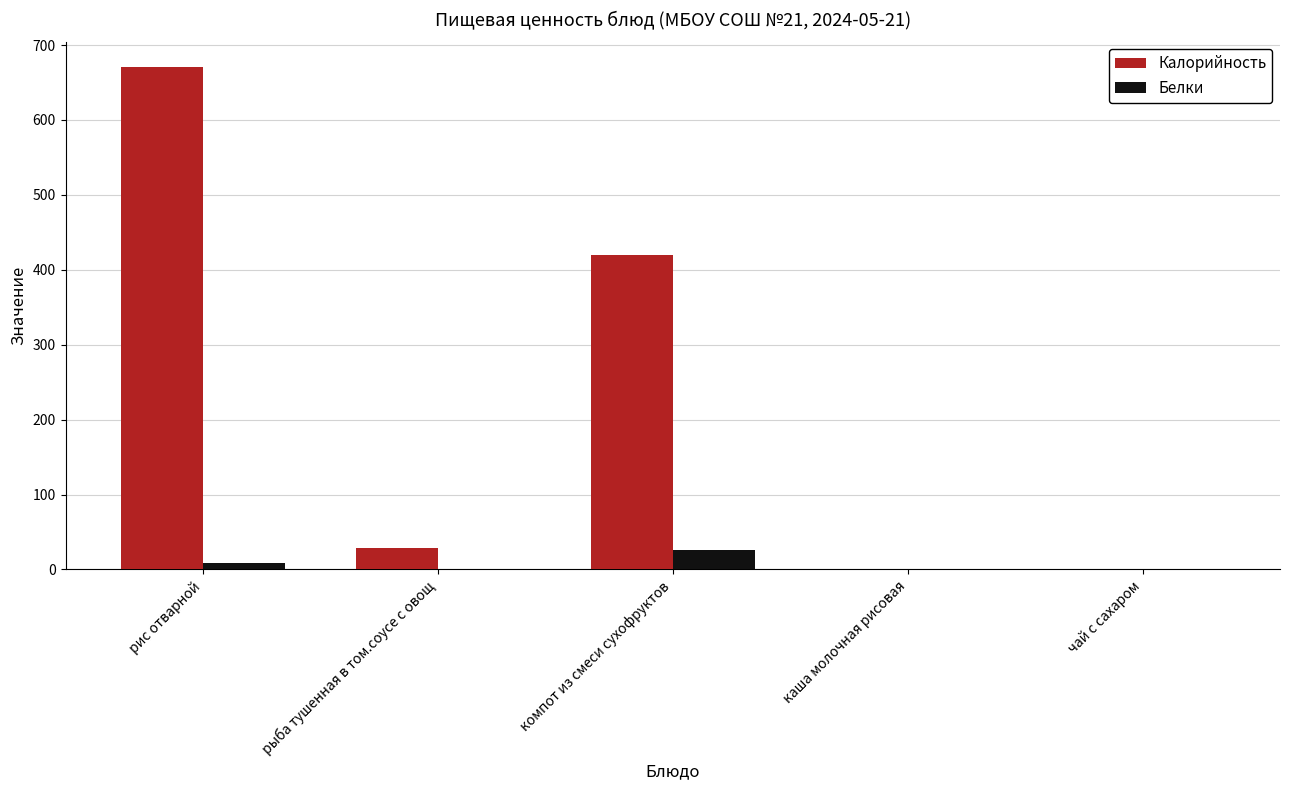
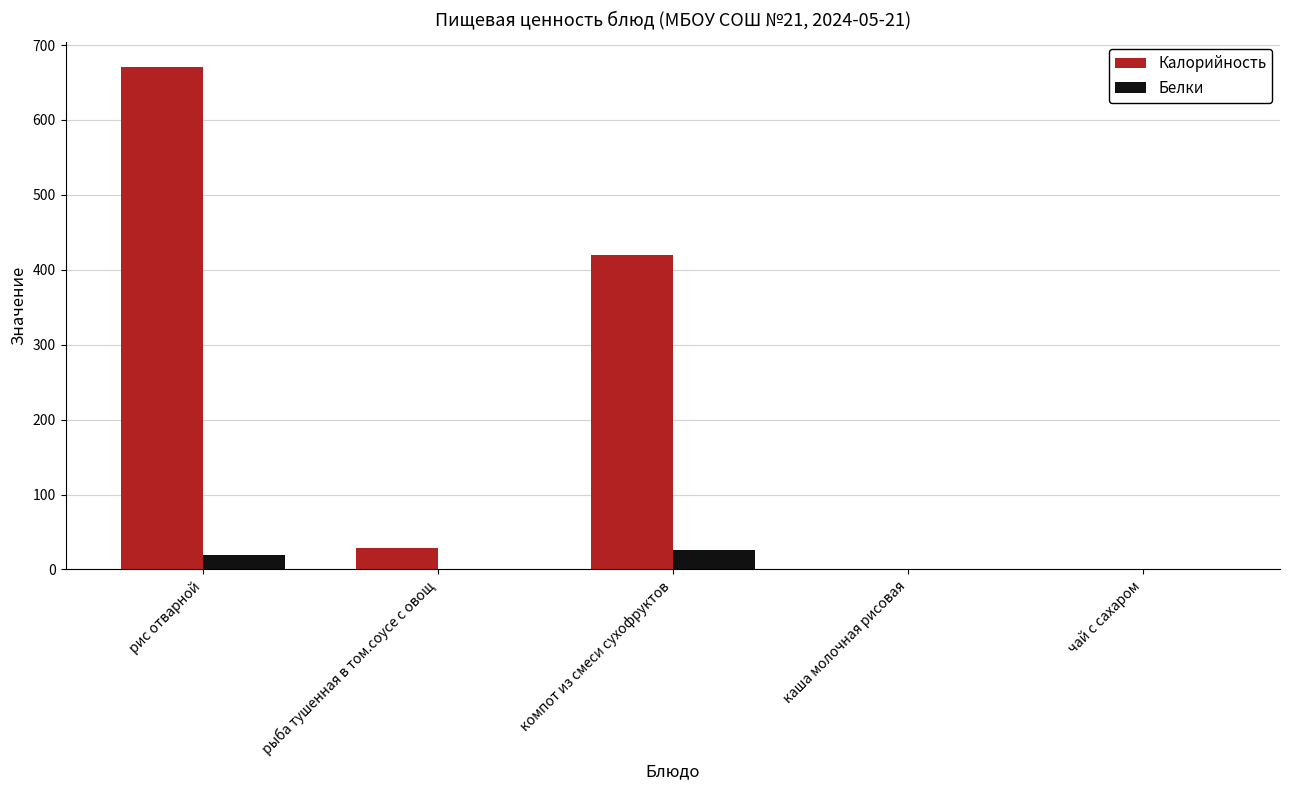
  {
    "Калорийность": {
      "рис отварной": 670,
      "рыба тушенная в том.соусе с овощ": 30,
      "компот из смеси сухофруктов": 420,
      "каша молочная рисовая": 0,
      "чай с сахаром": 0
    },
    "Белки": {
-     "рис отварной": 10,
+     "рис отварной": 20,
      "компот из смеси сухофруктов": 30,
      "каша молочная рисовая": 0,
      "чай с сахаром": 0
    }
  }
